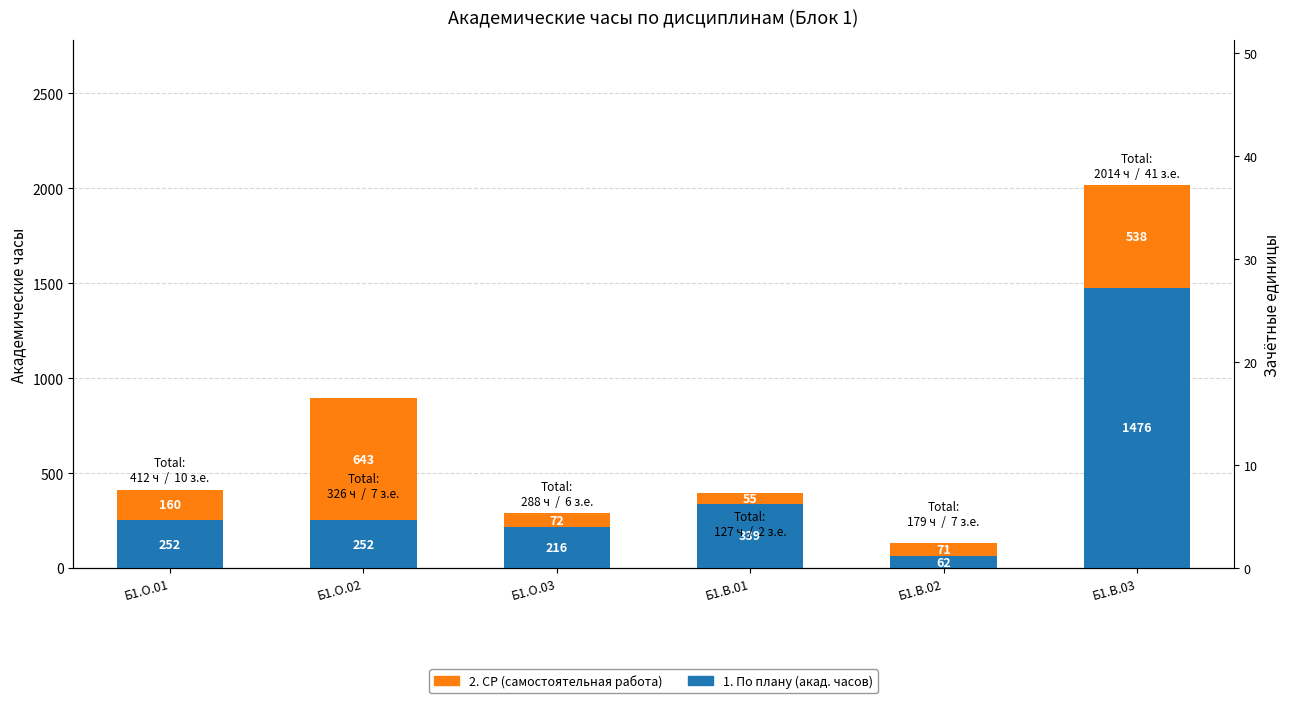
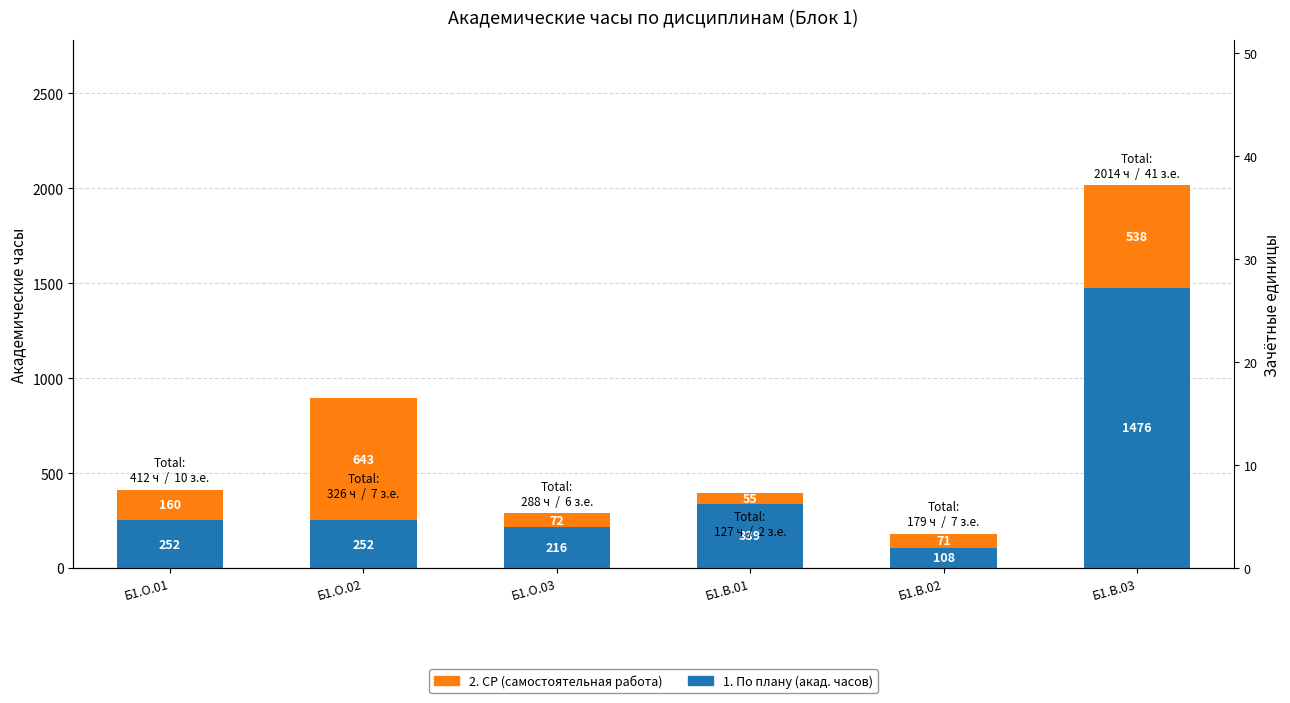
  {
    "1. По плану (акад. часов)": {
      "Б1.О.01": 252,
      "Б1.О.02": 252,
      "Б1.О.03": 216,
-     "Б1.В.02": 62,
+     "Б1.В.02": 108,
      "Б1.В.03": 1476
    },
    "2. СР (самостоятельная работа)": {
      "Б1.О.01": 160,
      "Б1.О.02": 643,
      "Б1.О.03": 72,
      "Б1.В.01": 55,
      "Б1.В.02": 71,
      "Б1.В.03": 538
    }
  }
